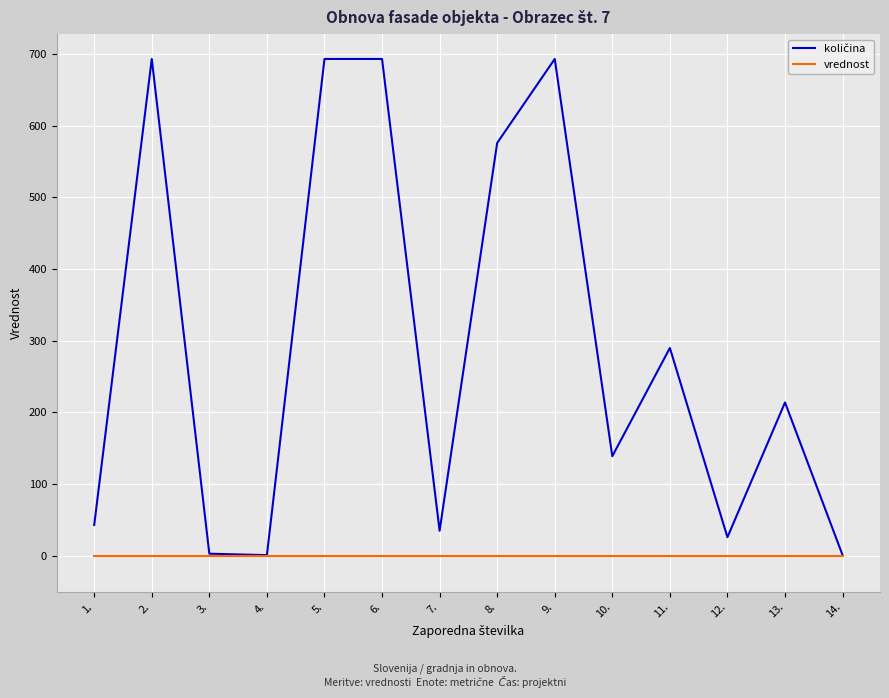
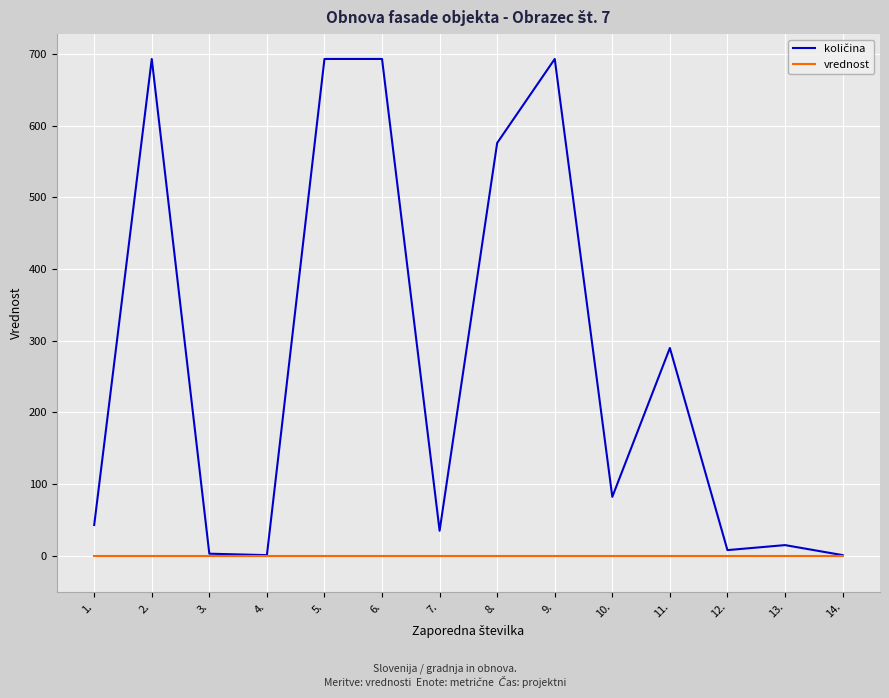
  {
    "količina": {
      "1.": 40,
      "2.": 690,
      "5.": 690,
      "6.": 690,
      "7.": 40,
      "8.": 580,
      "9.": 690,
-     "10.": 140,
+     "10.": 80,
      "11.": 290,
-     "12.": 30,
-     "13.": 210
+     "12.": 10,
+     "13.": 20
    },
    "vrednost": {
      "1.": 0,
      "2.": 0,
      "5.": 0,
      "6.": 0,
      "7.": 0,
      "8.": 0,
      "9.": 0,
      "10.": 0,
      "11.": 0,
      "12.": 0,
      "13.": 0
    }
  }
